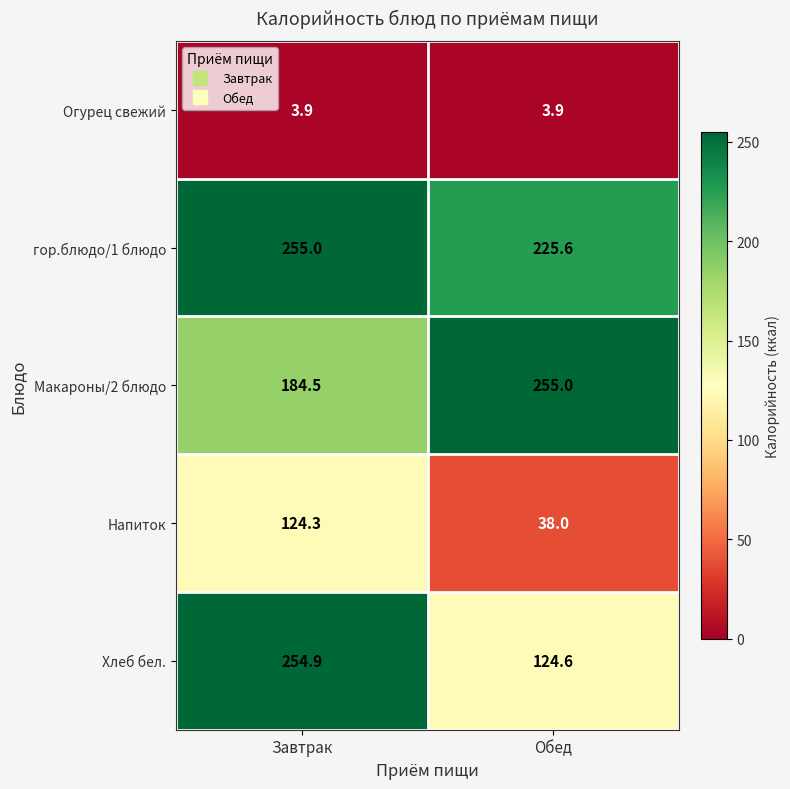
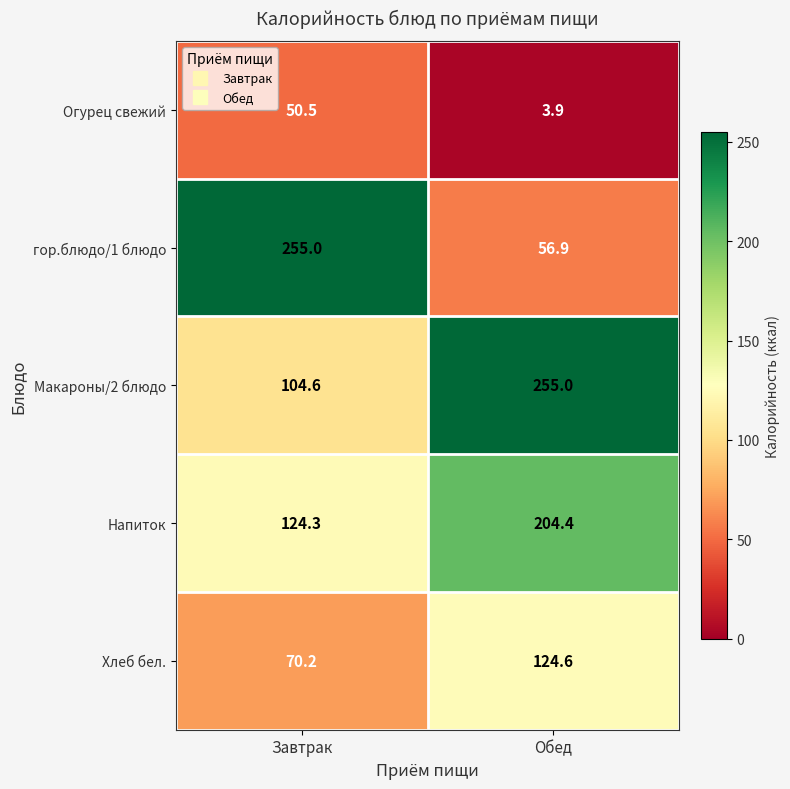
  {
    "Огурец свежий": {
-     "Завтрак": 3.9,
+     "Завтрак": 50.5,
      "Обед": 3.9
    },
    "гор.блюдо/1 блюдо": {
      "Завтрак": 255.0,
-     "Обед": 225.6
+     "Обед": 56.9
    },
    "Макароны/2 блюдо": {
-     "Завтрак": 184.5,
+     "Завтрак": 104.6,
      "Обед": 255.0
    },
    "Напиток": {
      "Завтрак": 124.3,
-     "Обед": 38.0
+     "Обед": 204.4
    },
    "Хлеб бел.": {
-     "Завтрак": 254.9,
+     "Завтрак": 70.2,
      "Обед": 124.6
    }
  }
